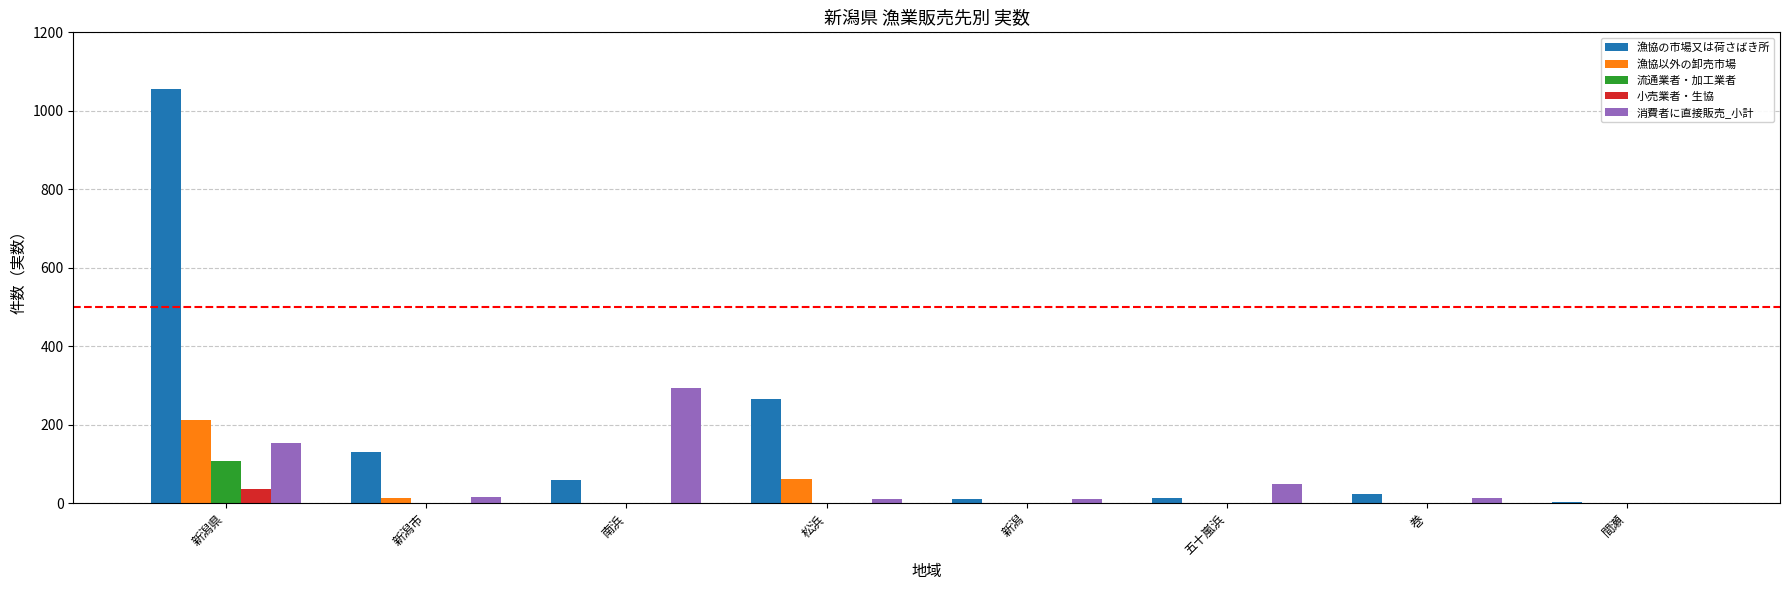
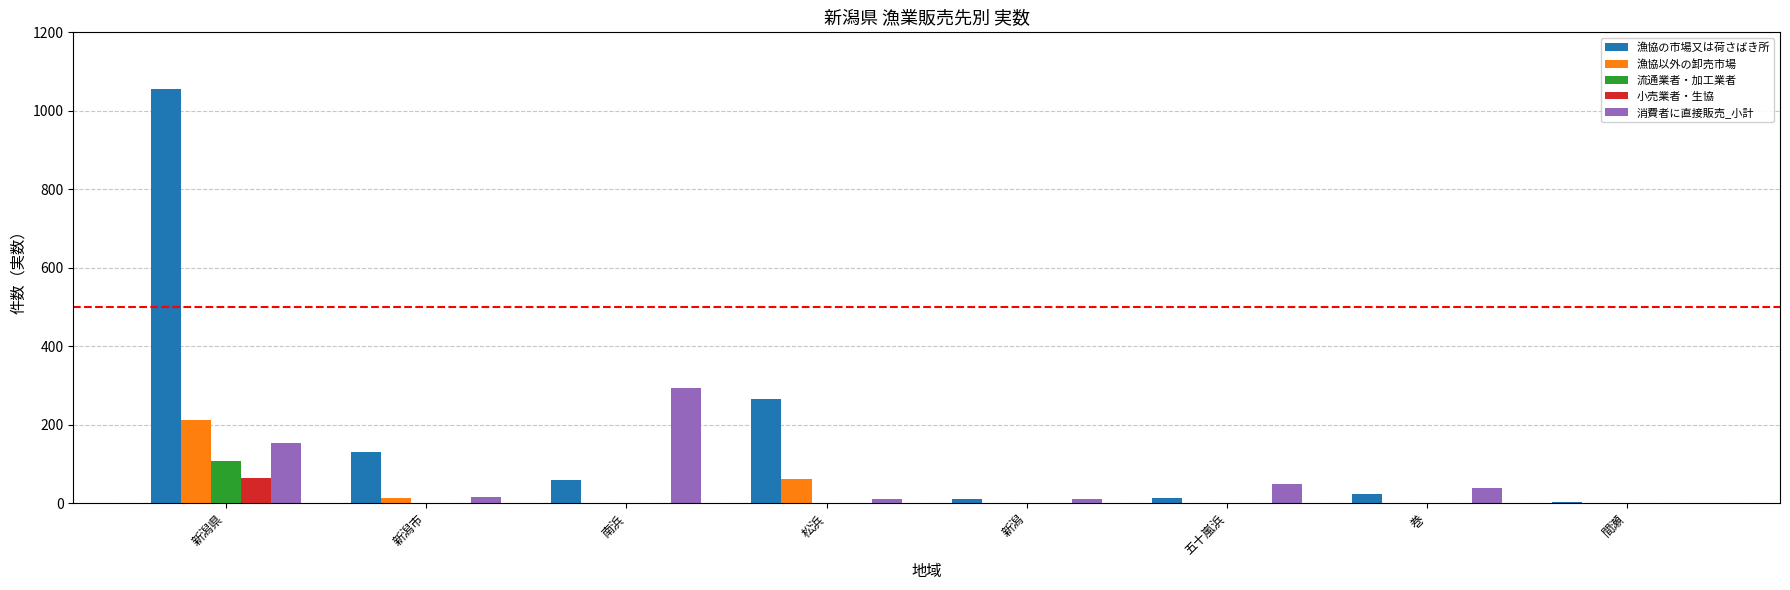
  {
    "漁協の市場又は荷さばき所": {
      "新潟県": 1060,
      "新潟市": 130,
      "南浜": 60,
      "松浜": 270,
      "新潟": 10,
      "五十嵐浜": 10,
      "巻": 20
    },
    "漁協以外の卸売市場": {
      "新潟県": 210,
      "新潟市": 10,
      "松浜": 60,
      "新潟": 0,
      "五十嵐浜": 0,
      "巻": 0,
      "間瀬": 0
    },
    "流通業者・加工業者": {
      "新潟県": 110,
      "南浜": 0,
      "松浜": 0,
      "五十嵐浜": 0,
      "巻": 0,
      "間瀬": 0
    },
    "小売業者・生協": {
-     "新潟県": 40,
+     "新潟県": 60,
      "新潟市": 0,
      "南浜": 0,
      "松浜": 0,
      "新潟": 0,
      "五十嵐浜": 0,
      "巻": 0,
      "間瀬": 0
    },
    "消費者に直接販売_小計": {
      "新潟県": 150,
      "新潟市": 20,
      "南浜": 290,
      "松浜": 10,
      "新潟": 10,
      "五十嵐浜": 50,
-     "巻": 10,
+     "巻": 40,
      "間瀬": 0
    }
  }
